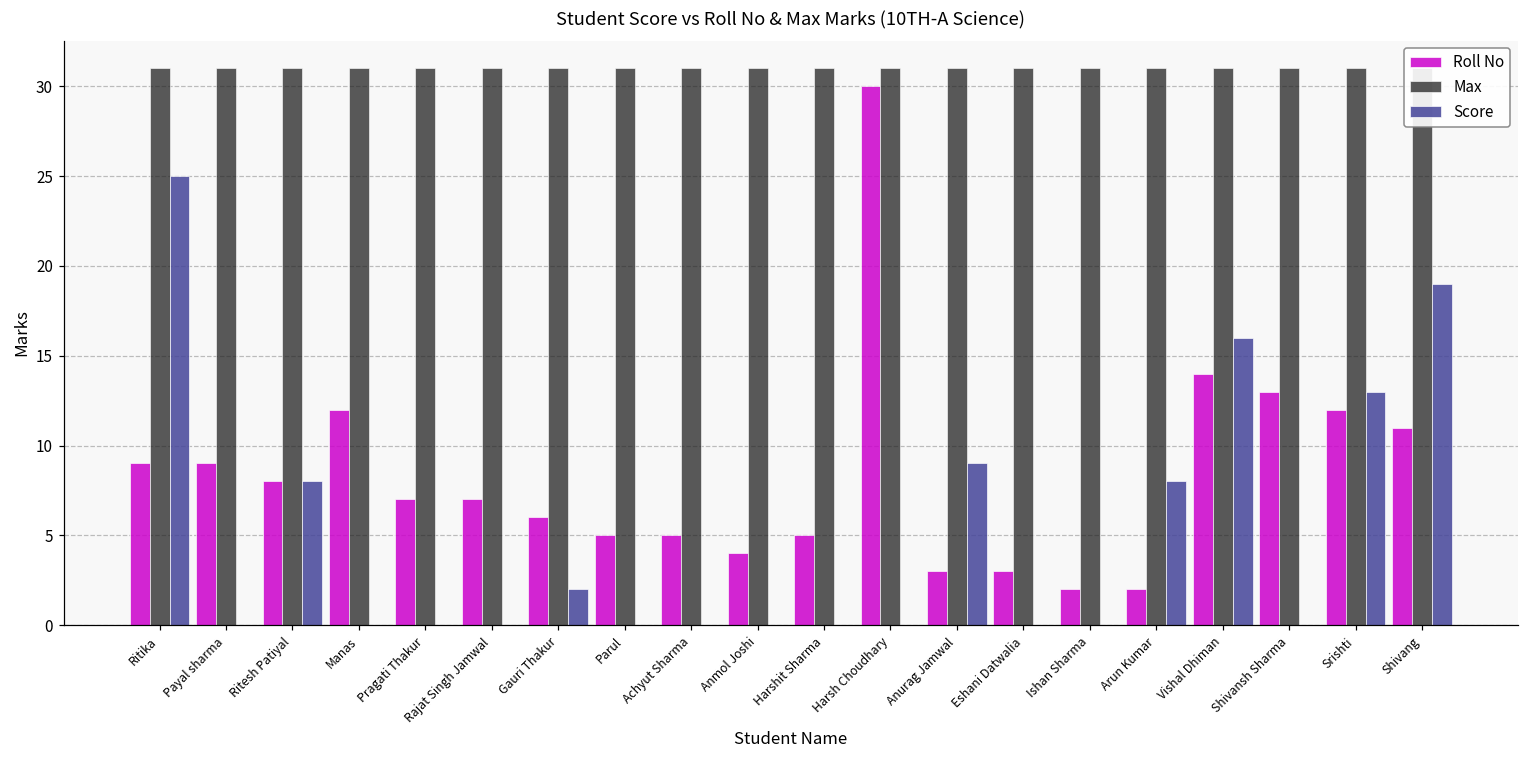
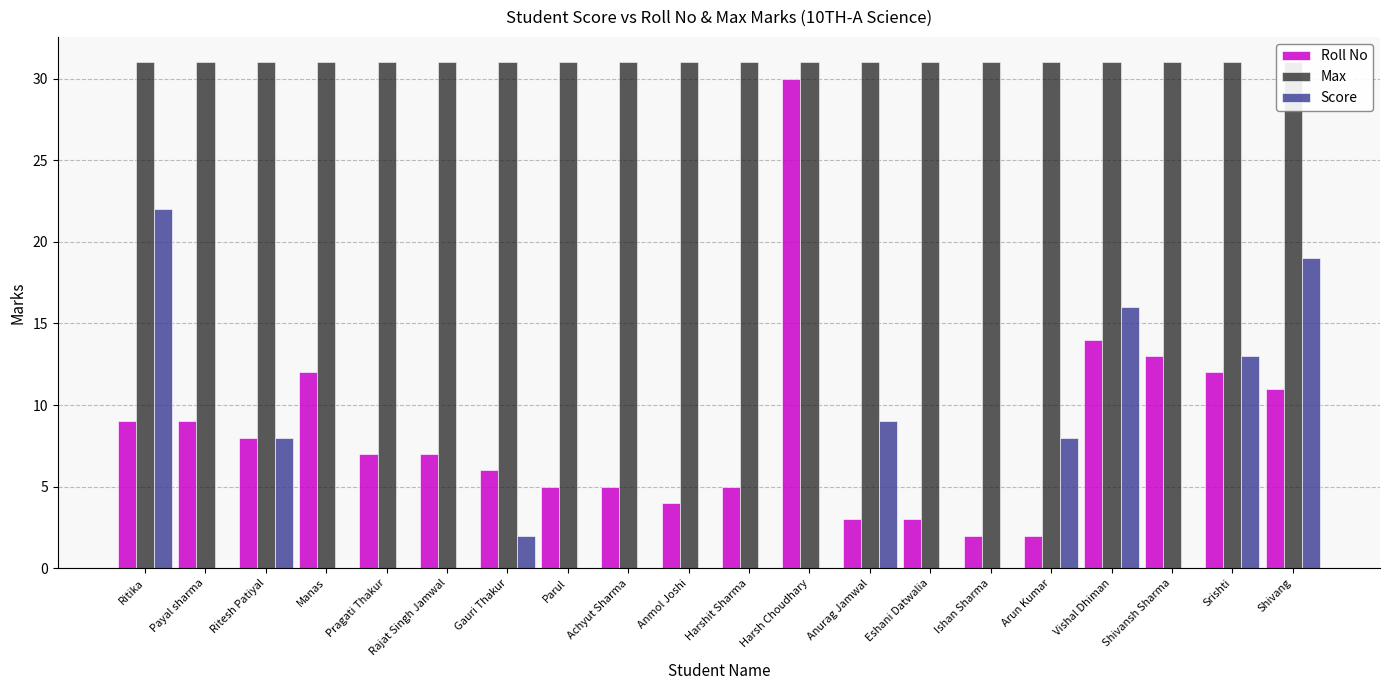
  {
    "Roll No": {
      "Ritika": 9,
      "Payal sharma": 9,
      "Ritesh Patiyal": 8,
      "Manas": 12,
      "Pragati Thakur": 7,
      "Rajat Singh Jamwal": 7,
      "Gauri Thakur": 6,
      "Parul": 5,
      "Achyut Sharma": 5,
      "Anmol Joshi": 4,
      "Harshit Sharma": 5,
      "Harsh Choudhary": 30,
      "Anurag Jamwal": 3,
      "Eshani Datwalia": 3,
      "Ishan Sharma": 2,
      "Arun Kumar": 2,
      "Vishal Dhiman": 14,
      "Shivansh Sharma": 13,
      "Srishti": 12,
      "Shivang": 11
    },
    "Max": {
      "Ritika": 31,
      "Payal sharma": 31,
      "Ritesh Patiyal": 31,
      "Manas": 31,
      "Pragati Thakur": 31,
      "Rajat Singh Jamwal": 31,
      "Gauri Thakur": 31,
      "Parul": 31,
      "Achyut Sharma": 31,
      "Anmol Joshi": 31,
      "Harshit Sharma": 31,
      "Harsh Choudhary": 31,
      "Anurag Jamwal": 31,
      "Eshani Datwalia": 31,
      "Ishan Sharma": 31,
      "Arun Kumar": 31,
      "Vishal Dhiman": 31,
      "Shivansh Sharma": 31,
      "Srishti": 31
    },
    "Score": {
-     "Ritika": 25,
+     "Ritika": 22,
      "Payal sharma": 0,
      "Ritesh Patiyal": 8,
      "Manas": 0,
      "Pragati Thakur": 0,
      "Rajat Singh Jamwal": 0,
      "Gauri Thakur": 2,
      "Parul": 0,
      "Achyut Sharma": 0,
      "Anmol Joshi": 0,
      "Harshit Sharma": 0,
      "Harsh Choudhary": 0,
      "Anurag Jamwal": 9,
      "Eshani Datwalia": 0,
      "Ishan Sharma": 0,
      "Arun Kumar": 8,
      "Vishal Dhiman": 16,
      "Shivansh Sharma": 0,
      "Srishti": 13,
      "Shivang": 19
    }
  }
